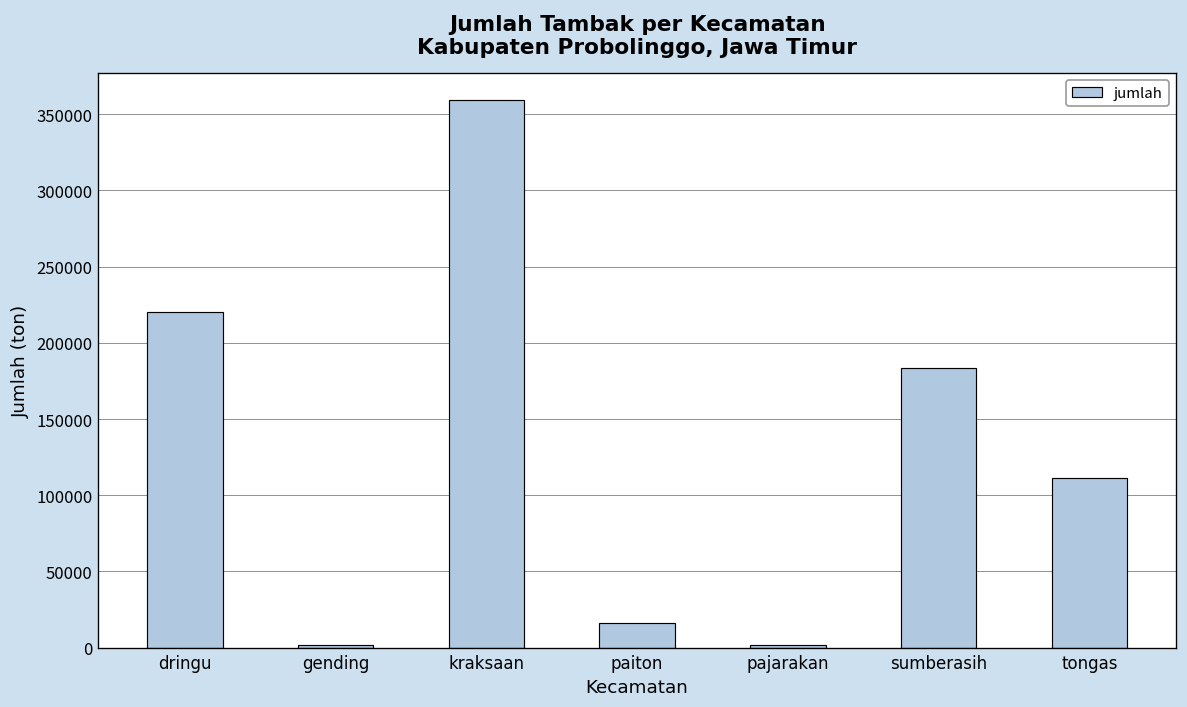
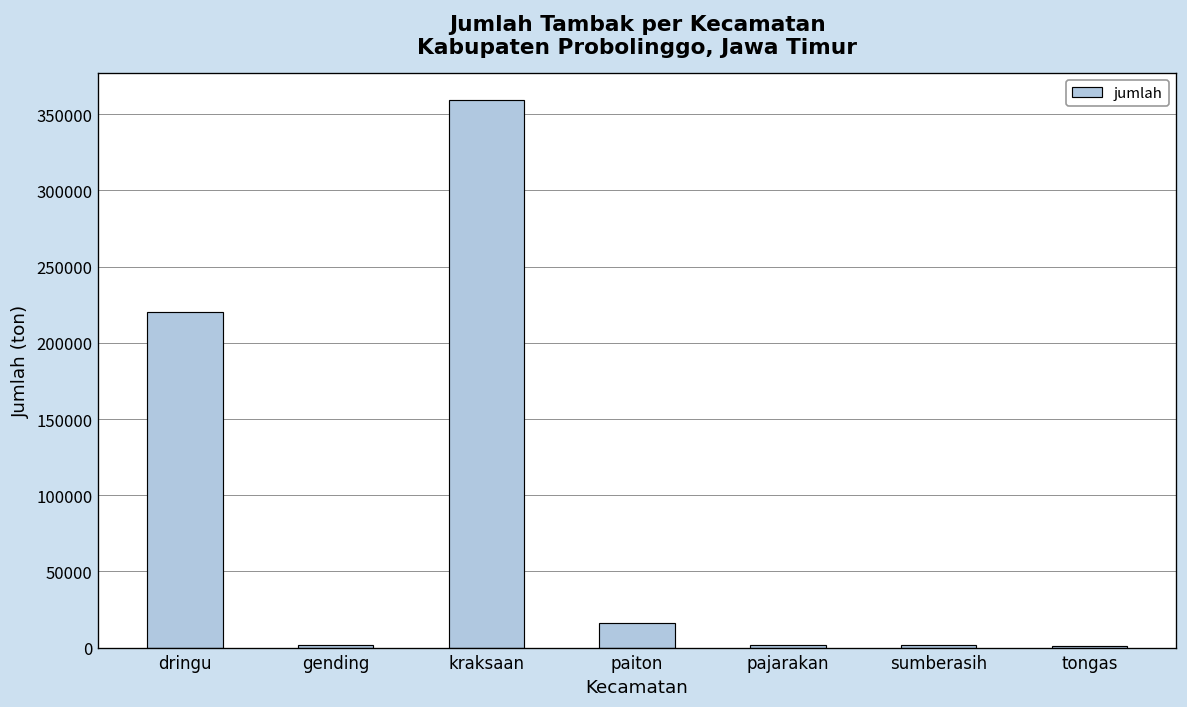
  {
    "dringu": 220000,
    "kraksaan": 359000,
    "paiton": 16000,
    "pajarakan": 2000,
-   "sumberasih": 184000,
-   "tongas": 111000
+   "sumberasih": 2000,
+   "tongas": 1000
  }
